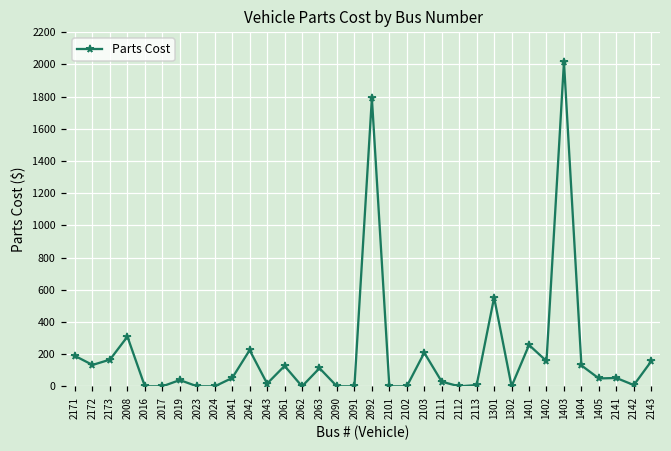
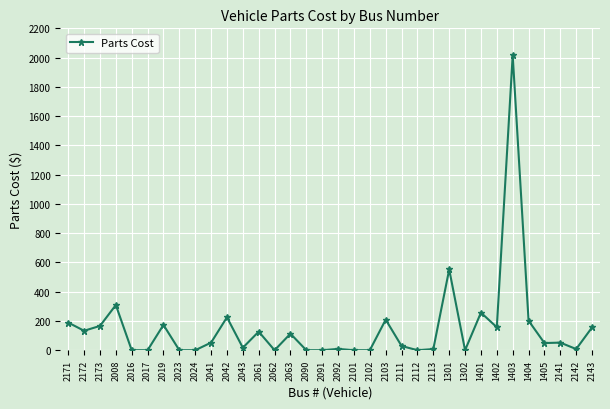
  {
    "2171": 190,
    "2172": 130,
    "2173": 170,
    "2008": 310,
    "2016": 0,
    "2017": 0,
-   "2019": 40,
+   "2019": 170,
    "2023": 0,
    "2024": 0,
    "2041": 50,
    "2042": 230,
    "2043": 20,
    "2061": 130,
    "2062": 0,
    "2063": 110,
    "2090": 0,
    "2091": 0,
-   "2092": 1790,
+   "2092": 10,
    "2101": 0,
    "2102": 0,
    "2103": 210,
    "2111": 30,
    "2112": 0,
    "2113": 10,
    "1301": 550,
    "1302": 0,
    "1401": 260,
    "1402": 160,
    "1403": 2020,
-   "1404": 130,
+   "1404": 200,
    "1405": 50,
    "2141": 50,
    "2142": 10,
    "2143": 160
  }
